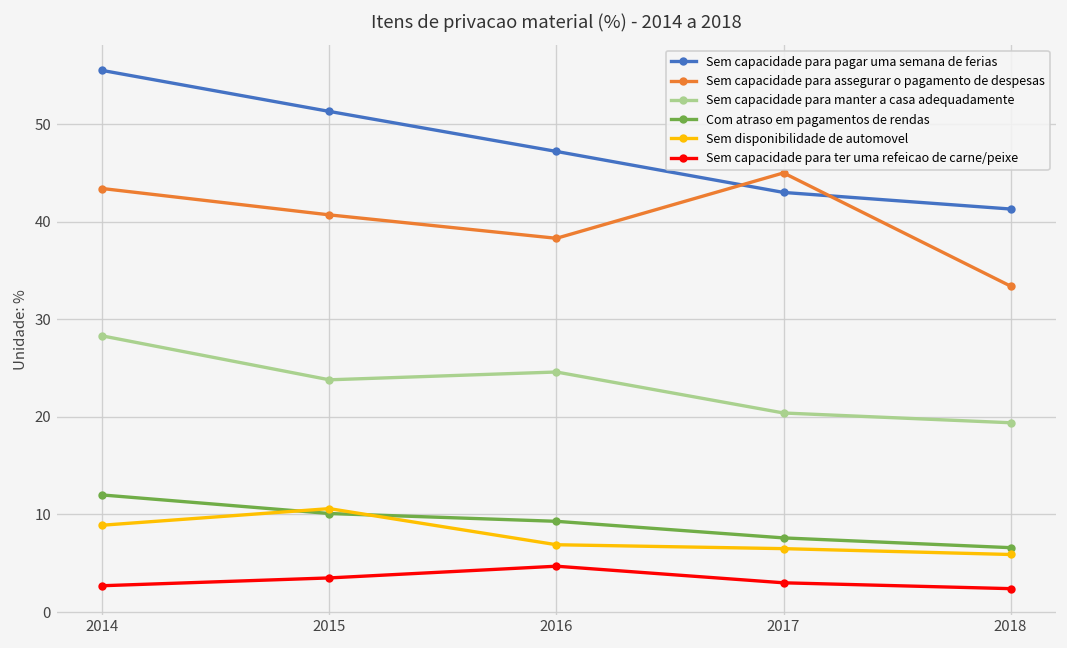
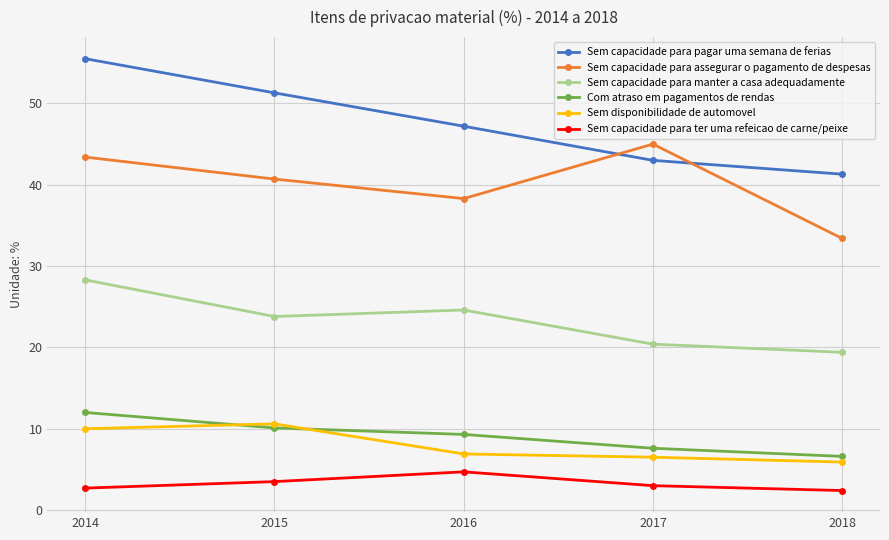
  {
    "Sem capacidade para pagar uma semana de ferias": {
      "2014": 56,
      "2015": 51,
      "2016": 47,
      "2017": 43,
      "2018": 41
    },
    "Sem capacidade para assegurar o pagamento de despesas": {
      "2014": 43,
      "2015": 41,
      "2016": 38,
      "2017": 45,
      "2018": 33
    },
    "Sem capacidade para manter a casa adequadamente": {
      "2014": 28,
      "2015": 24,
      "2016": 25,
      "2017": 20,
      "2018": 19
    },
    "Com atraso em pagamentos de rendas": {
      "2014": 12,
      "2015": 10,
      "2016": 9,
      "2017": 8,
      "2018": 7
    },
    "Sem disponibilidade de automovel": {
-     "2014": 9,
+     "2014": 10,
      "2015": 11,
      "2016": 7,
      "2017": 7,
      "2018": 6
    },
    "Sem capacidade para ter uma refeicao de carne/peixe": {
      "2014": 3,
      "2015": 4,
      "2016": 5,
      "2017": 3,
      "2018": 2
    }
  }
